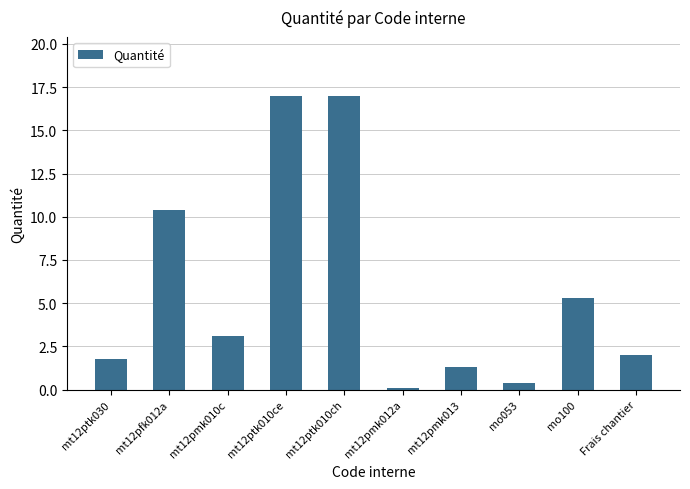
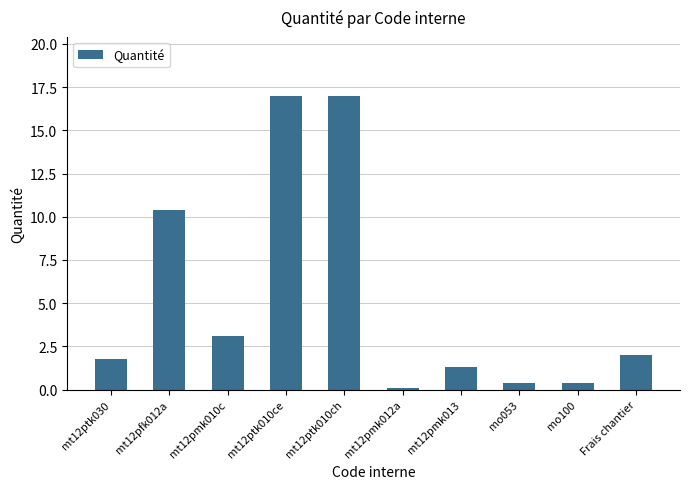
  {
    "mt12ptk030": 1.8,
    "mt12pfk012a": 10.4,
    "mt12pmk010c": 3.1,
    "mt12ptk010ce": 17.0,
    "mt12ptk010ch": 17.0,
    "mt12pmk013": 1.3,
    "mo053": 0.4,
-   "mo100": 5.3,
+   "mo100": 0.4,
    "Frais chantier": 2.0
  }
